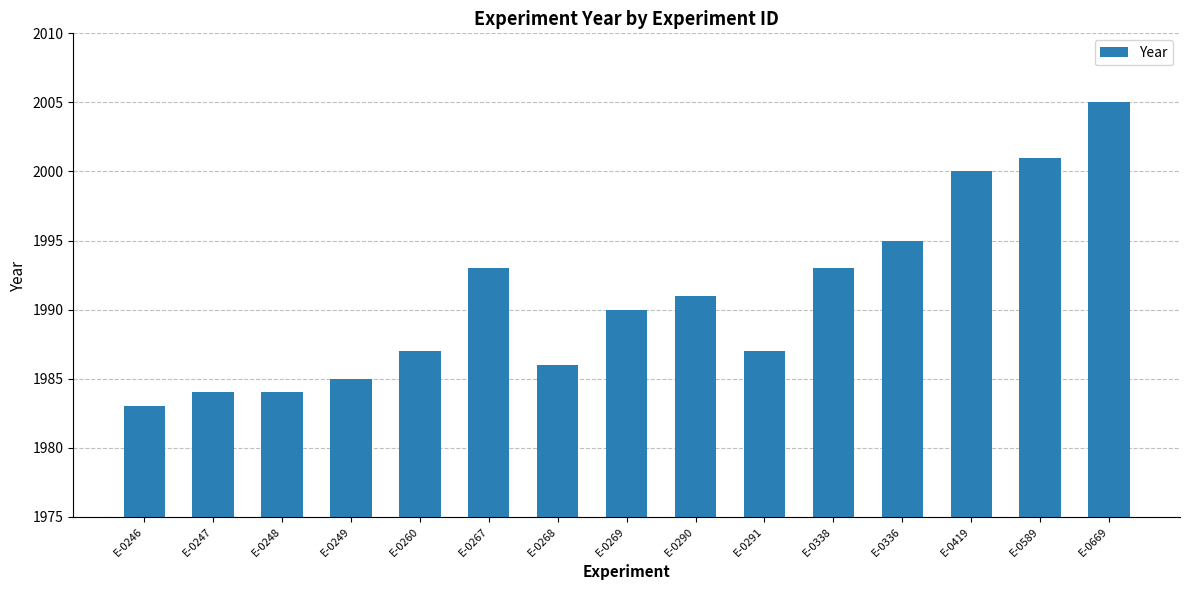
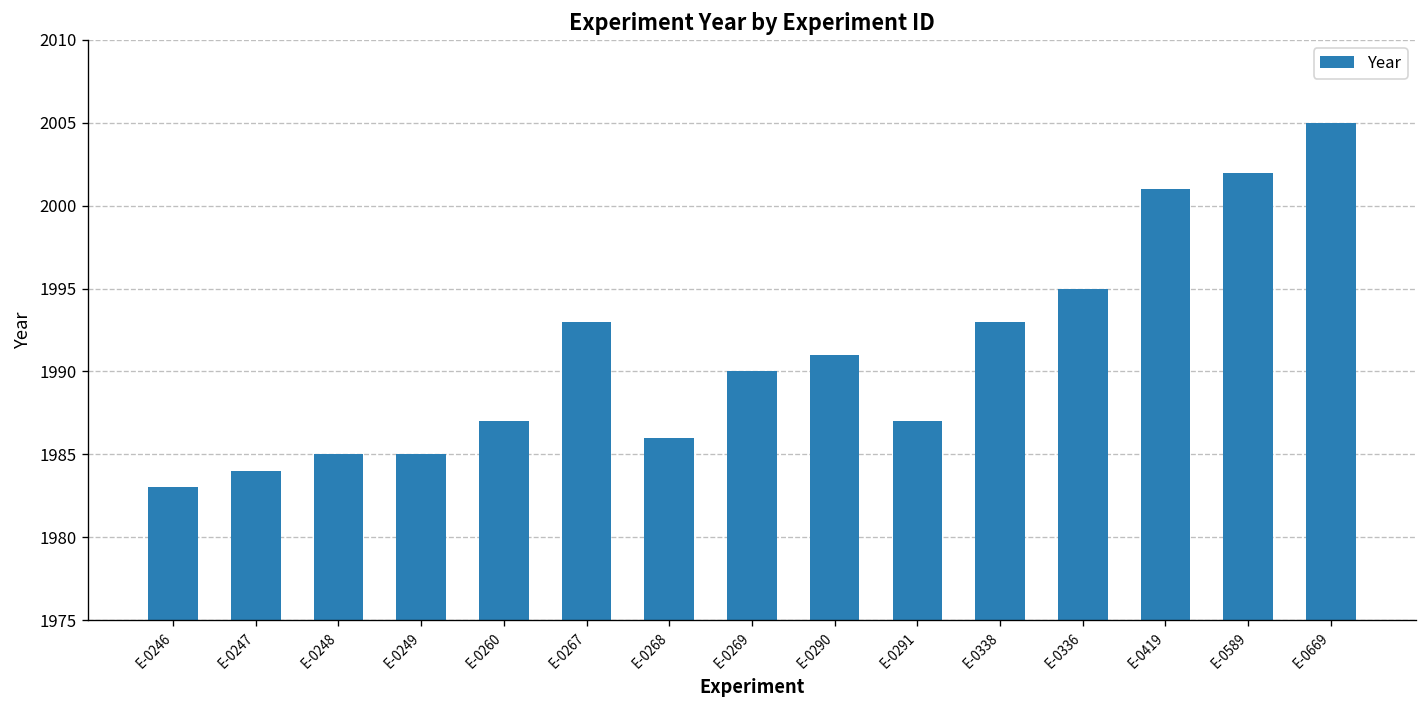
  {
    "E-0246": 1983,
    "E-0247": 1984,
-   "E-0248": 1984,
+   "E-0248": 1985,
    "E-0249": 1985,
    "E-0260": 1987,
    "E-0267": 1993,
    "E-0268": 1986,
    "E-0269": 1990,
    "E-0290": 1991,
    "E-0291": 1987,
    "E-0338": 1993,
    "E-0336": 1995,
-   "E-0419": 2000,
-   "E-0589": 2001,
+   "E-0419": 2001,
+   "E-0589": 2002,
    "E-0669": 2005
  }
